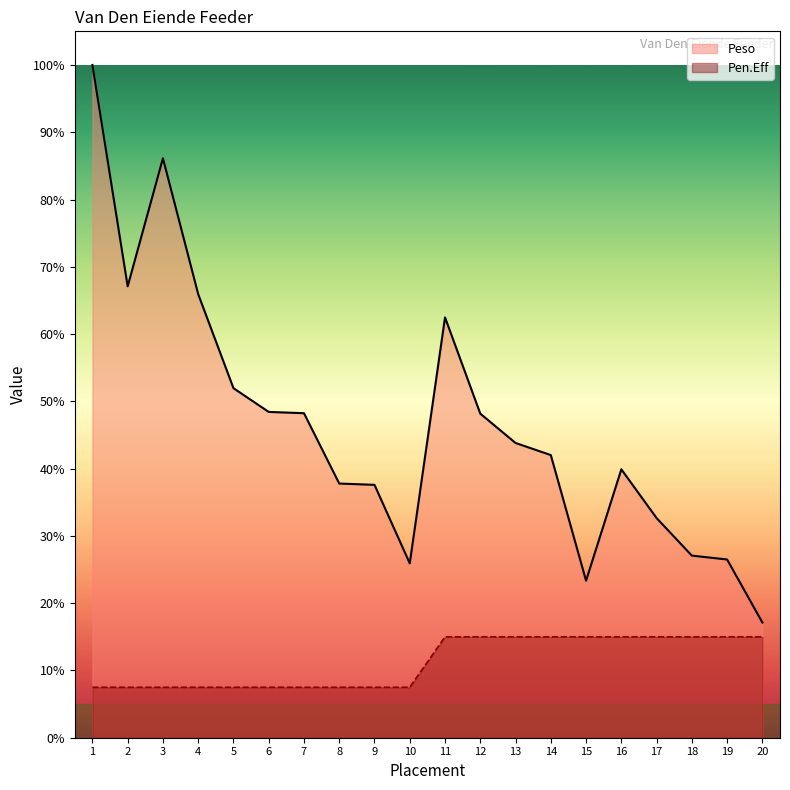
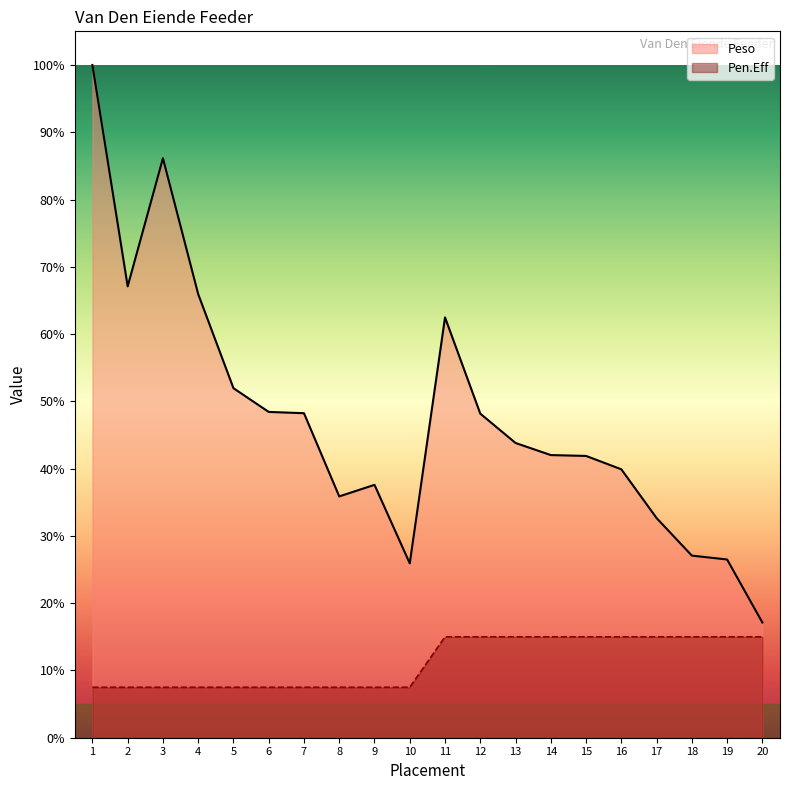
  {
    "Peso": {
      "1": "100%",
      "2": "67%",
      "3": "86%",
      "4": "66%",
      "5": "52%",
      "6": "48%",
      "7": "48%",
-     "8": "38%",
+     "8": "36%",
      "9": "38%",
      "10": "26%",
      "11": "62%",
      "12": "48%",
      "13": "44%",
      "14": "42%",
-     "15": "23%",
+     "15": "42%",
      "16": "40%",
      "17": "33%",
      "18": "27%",
      "19": "26%",
      "20": "17%"
    },
    "Pen.Eff": {
      "1": "8%",
      "2": "8%",
      "3": "8%",
      "4": "8%",
      "5": "8%",
      "6": "8%",
      "7": "8%",
      "8": "8%",
      "9": "8%",
      "10": "8%",
      "11": "15%",
      "12": "15%",
      "13": "15%",
      "14": "15%",
      "15": "15%",
      "16": "15%",
      "17": "15%",
      "18": "15%",
      "19": "15%",
      "20": "15%"
    }
  }
